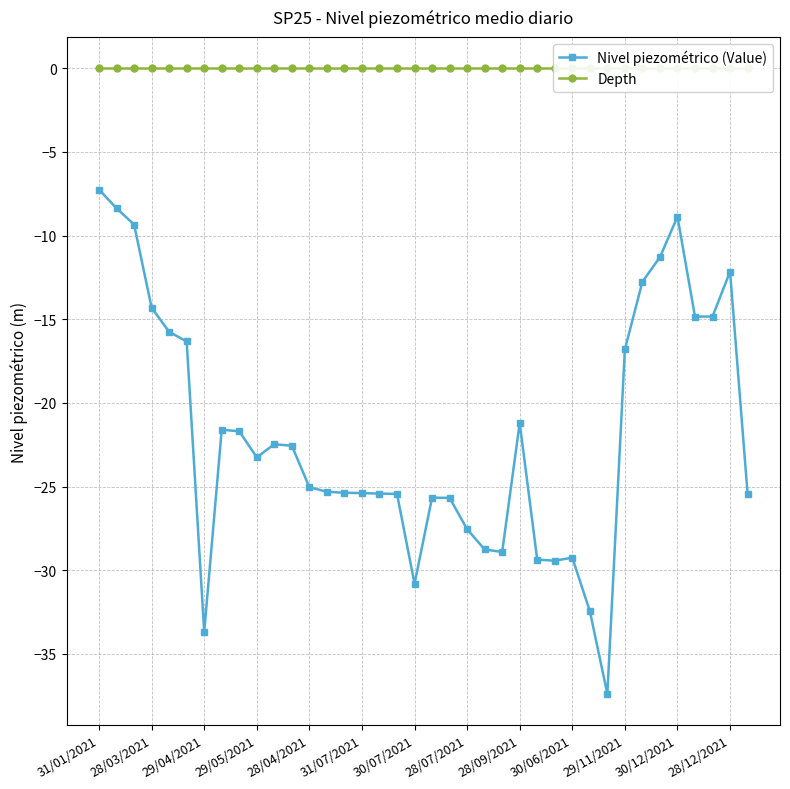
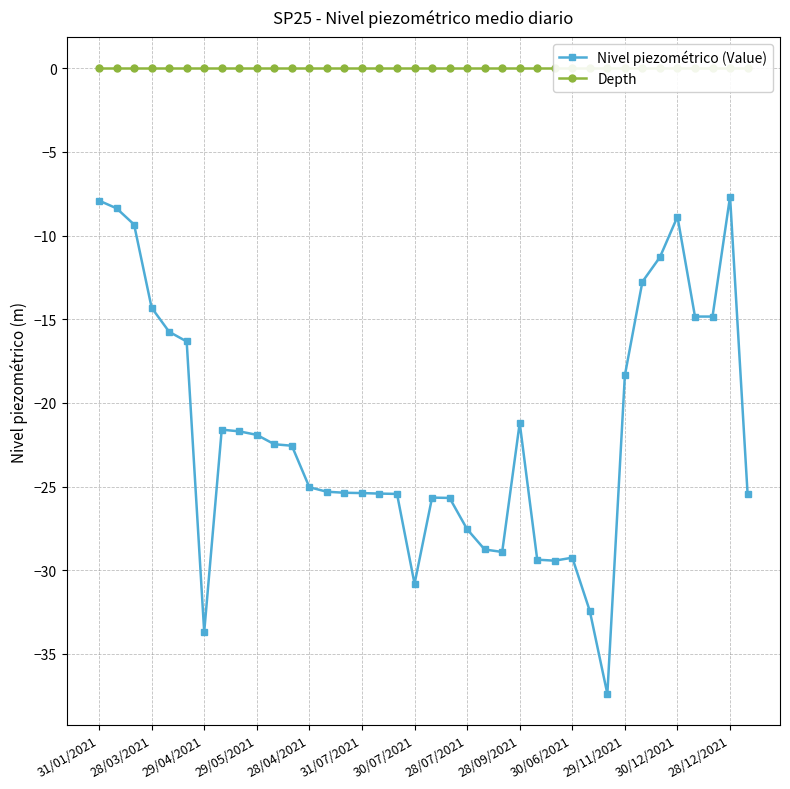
  {
    "Nivel piezométrico (Value)": {
-     "31/01/2021": -7.3,
+     "31/01/2021": -7.9,
      "28/03/2021": -14.3,
      "29/04/2021": -33.7,
-     "29/05/2021": -23.3,
+     "29/05/2021": -21.9,
      "28/04/2021": -25.0,
      "31/07/2021": -25.4,
      "30/07/2021": -30.8,
      "28/07/2021": -27.6,
      "28/09/2021": -21.2,
      "30/06/2021": -29.3,
-     "29/11/2021": -16.8,
+     "29/11/2021": -18.4,
      "30/12/2021": -8.9,
-     "28/12/2021": -12.2
+     "28/12/2021": -7.7
    },
    "Depth": {
      "31/01/2021": 0.0,
      "28/03/2021": 0.0,
      "29/04/2021": 0.0,
      "29/05/2021": 0.0,
      "28/04/2021": 0.0,
      "31/07/2021": 0.0,
      "30/07/2021": 0.0,
      "28/07/2021": 0.0,
      "28/09/2021": 0.0
    }
  }
